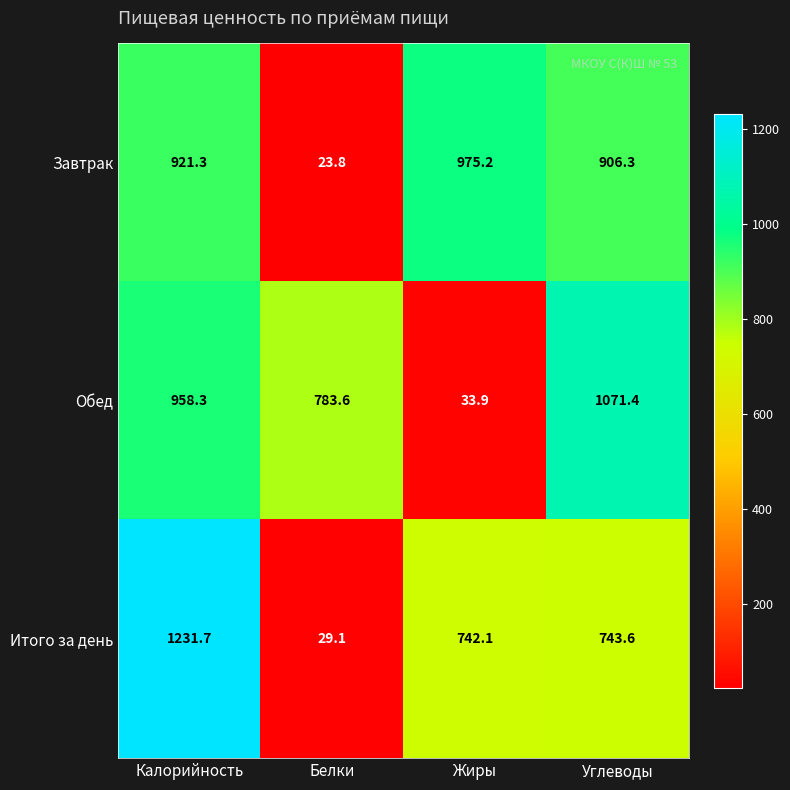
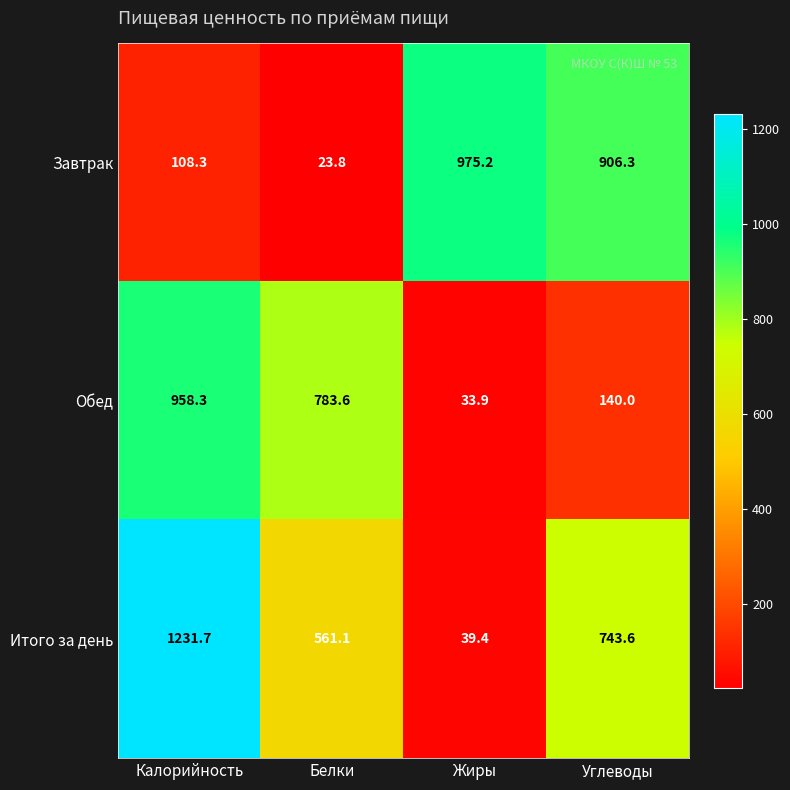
  {
    "Завтрак": {
-     "Калорийность": 921.3,
+     "Калорийность": 108.3,
      "Белки": 23.8,
      "Жиры": 975.2
    },
    "Обед": {
      "Калорийность": 958.3,
      "Белки": 783.6,
      "Жиры": 33.9,
-     "Углеводы": 1071.4
+     "Углеводы": 140.0
    },
    "Итого за день": {
      "Калорийность": 1231.7,
-     "Белки": 29.1,
-     "Жиры": 742.1,
+     "Белки": 561.1,
+     "Жиры": 39.4,
      "Углеводы": 743.6
    }
  }
